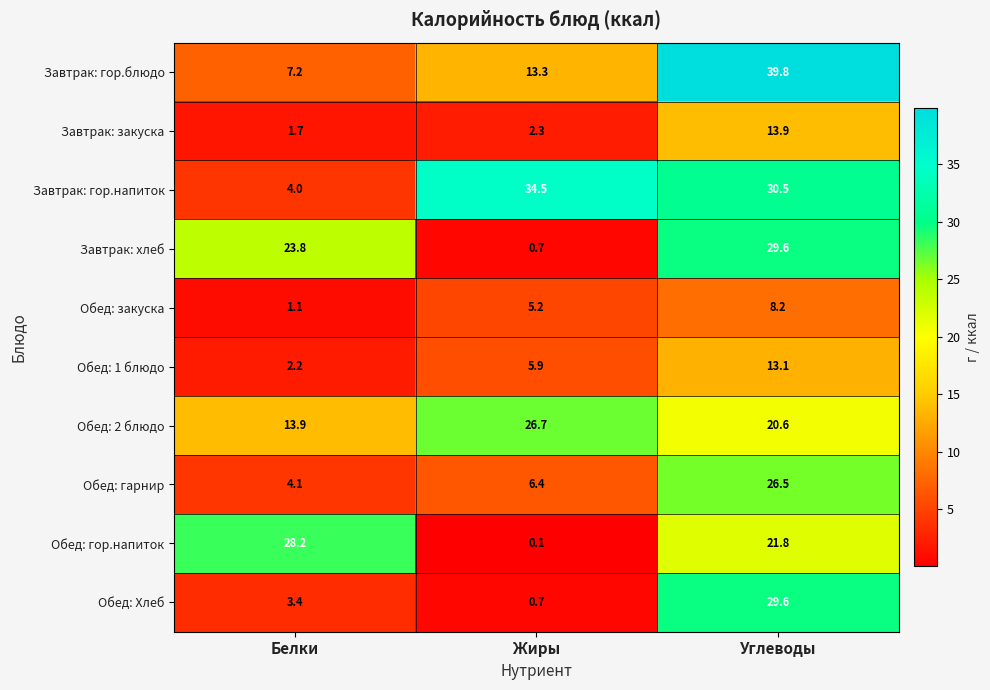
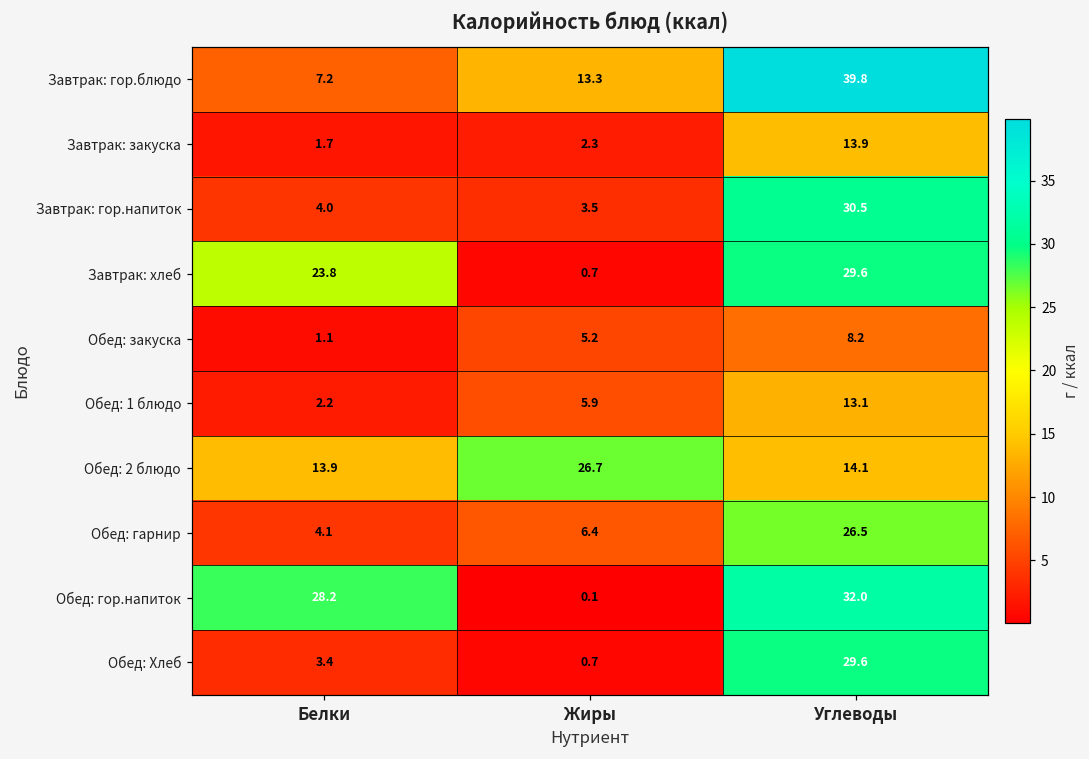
  {
    "Завтрак: гор.блюдо": {
      "Белки": 7.2,
      "Жиры": 13.3,
      "Углеводы": 39.8
    },
    "Завтрак: закуска": {
      "Белки": 1.7,
      "Жиры": 2.3,
      "Углеводы": 13.9
    },
    "Завтрак: гор.напиток": {
      "Белки": 4.0,
-     "Жиры": 34.5,
+     "Жиры": 3.5,
      "Углеводы": 30.5
    },
    "Завтрак: хлеб": {
      "Белки": 23.8,
      "Жиры": 0.7,
      "Углеводы": 29.6
    },
    "Обед: закуска": {
      "Белки": 1.1,
      "Жиры": 5.2,
      "Углеводы": 8.2
    },
    "Обед: 1 блюдо": {
      "Белки": 2.2,
      "Жиры": 5.9,
      "Углеводы": 13.1
    },
    "Обед: 2 блюдо": {
      "Белки": 13.9,
      "Жиры": 26.7,
-     "Углеводы": 20.6
+     "Углеводы": 14.1
    },
    "Обед: гарнир": {
      "Белки": 4.1,
      "Жиры": 6.4,
      "Углеводы": 26.5
    },
    "Обед: гор.напиток": {
      "Белки": 28.2,
      "Жиры": 0.1,
-     "Углеводы": 21.8
+     "Углеводы": 32.0
    },
    "Обед: Хлеб": {
      "Белки": 3.4,
      "Жиры": 0.7,
      "Углеводы": 29.6
    }
  }
